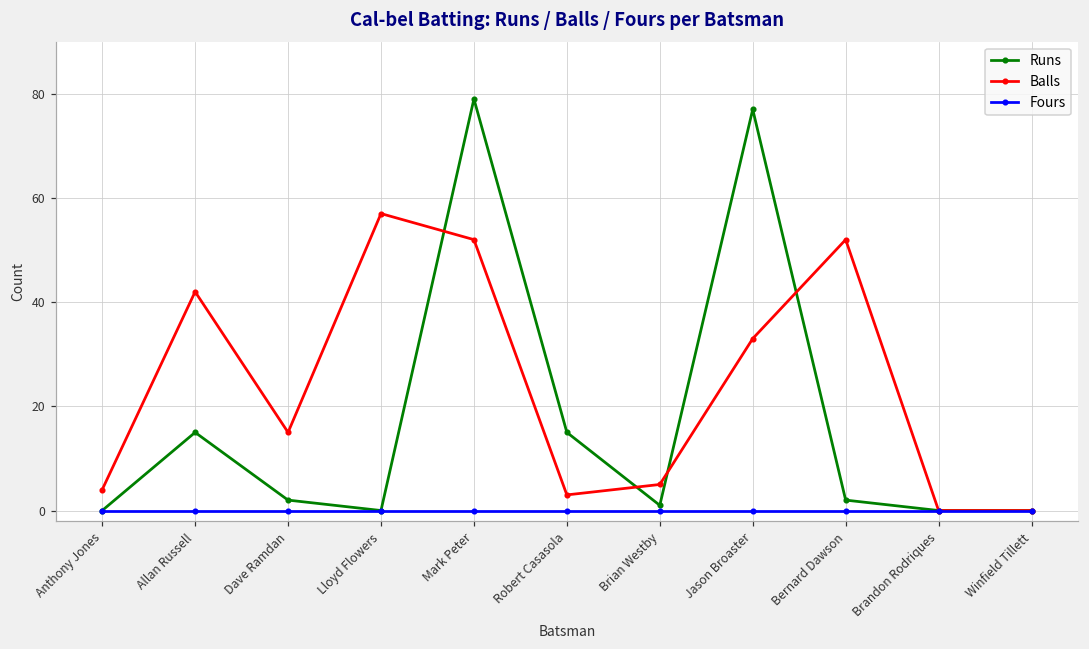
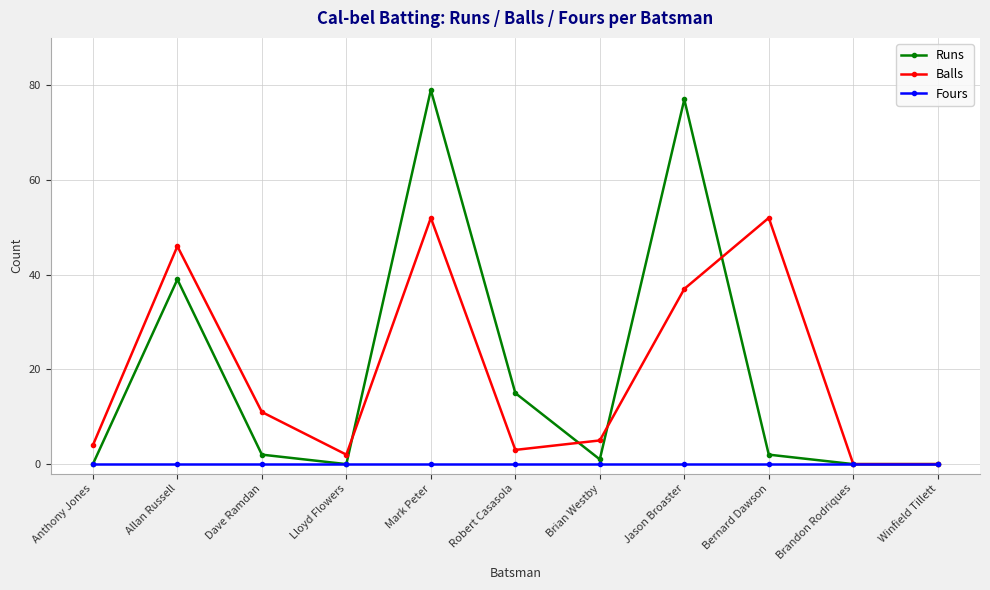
  {
    "Runs": {
-     "Allan Russell": 15,
+     "Allan Russell": 39,
      "Dave Ramdan": 2,
      "Mark Peter": 79,
      "Robert Casasola": 15,
      "Brian Westby": 1,
      "Jason Broaster": 77,
      "Bernard Dawson": 2
    },
    "Balls": {
      "Anthony Jones": 4,
-     "Allan Russell": 42,
-     "Dave Ramdan": 15,
-     "Lloyd Flowers": 57,
+     "Allan Russell": 46,
+     "Dave Ramdan": 11,
+     "Lloyd Flowers": 2,
      "Mark Peter": 52,
      "Robert Casasola": 3,
      "Brian Westby": 5,
-     "Jason Broaster": 33,
+     "Jason Broaster": 37,
      "Bernard Dawson": 52
    },
    "Fours": {
      "Allan Russell": 0,
      "Dave Ramdan": 0,
      "Mark Peter": 0,
      "Robert Casasola": 0,
      "Brian Westby": 0,
      "Jason Broaster": 0,
      "Bernard Dawson": 0
    }
  }
